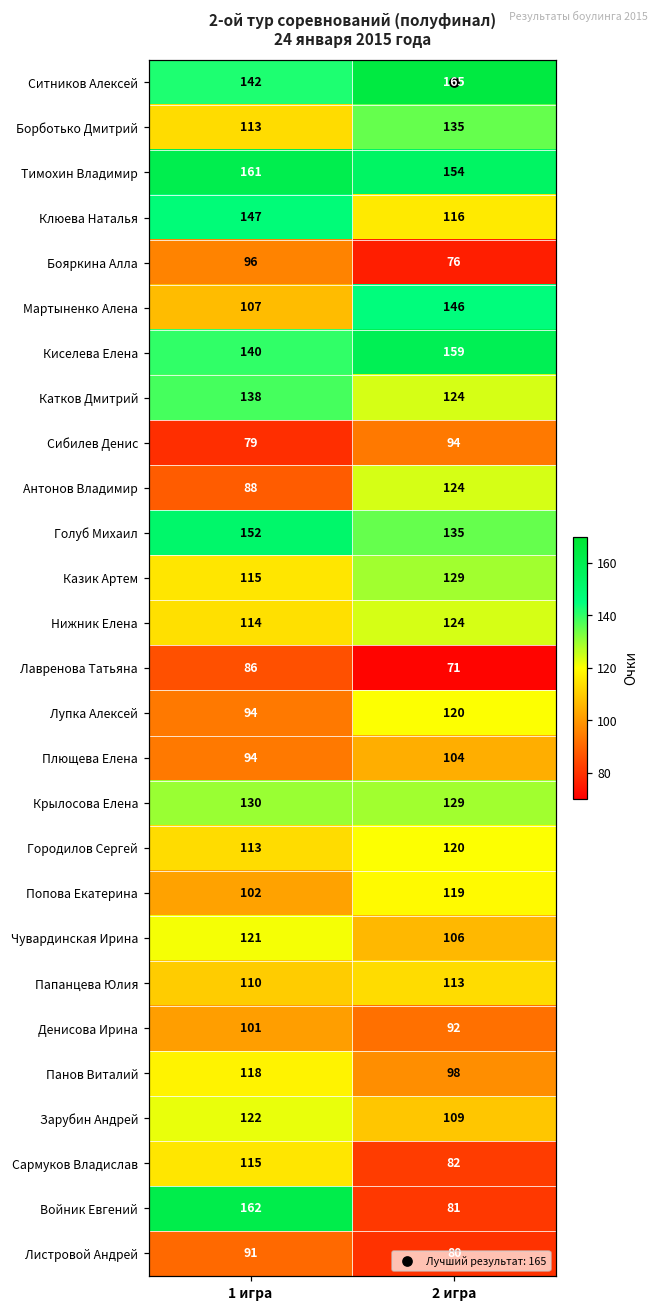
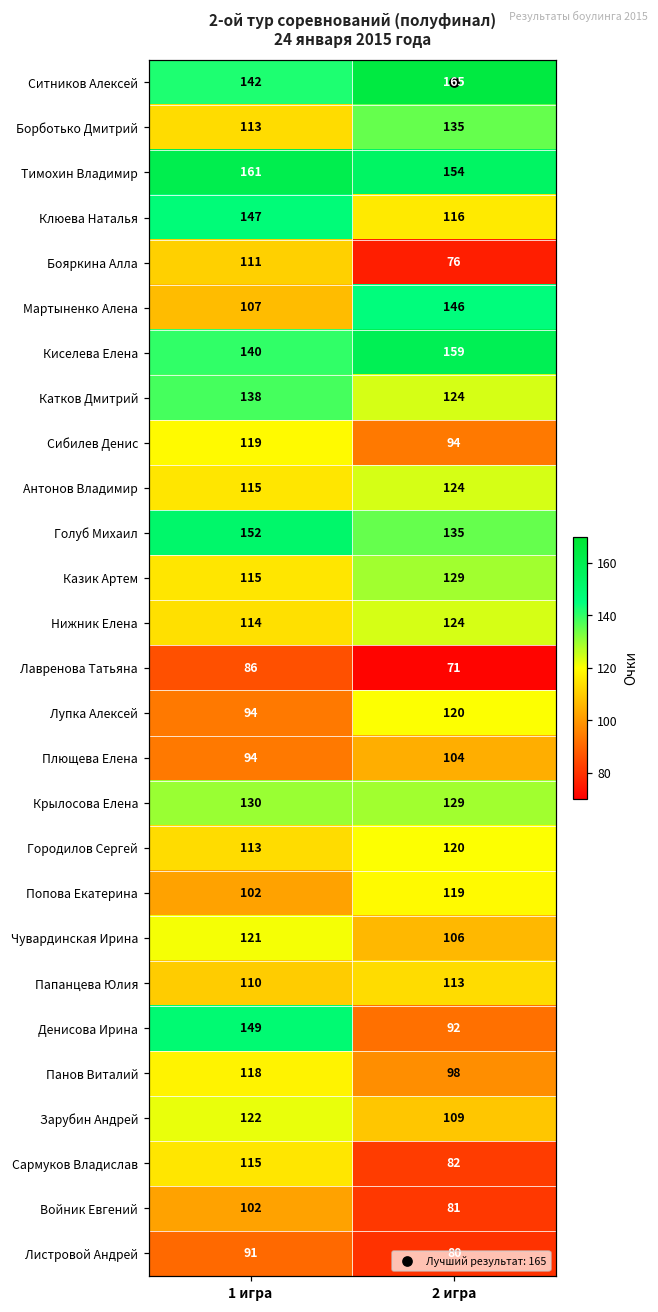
  {
    "Ситников Алексей": {
      "1 игра": 142
    },
    "Борботько Дмитрий": {
      "1 игра": 113,
      "2 игра": 135
    },
    "Тимохин Владимир": {
      "1 игра": 161,
      "2 игра": 154
    },
    "Клюева Наталья": {
      "1 игра": 147,
      "2 игра": 116
    },
    "Бояркина Алла": {
-     "1 игра": 96,
+     "1 игра": 111,
      "2 игра": 76
    },
    "Мартыненко Алена": {
      "1 игра": 107,
      "2 игра": 146
    },
    "Киселева Елена": {
      "1 игра": 140,
      "2 игра": 159
    },
    "Катков Дмитрий": {
      "1 игра": 138,
      "2 игра": 124
    },
    "Сибилев Денис": {
-     "1 игра": 79,
+     "1 игра": 119,
      "2 игра": 94
    },
    "Антонов Владимир": {
-     "1 игра": 88,
+     "1 игра": 115,
      "2 игра": 124
    },
    "Голуб Михаил": {
      "1 игра": 152,
      "2 игра": 135
    },
    "Казик Артем": {
      "1 игра": 115,
      "2 игра": 129
    },
    "Нижник Елена": {
      "1 игра": 114,
      "2 игра": 124
    },
    "Лавренова Татьяна": {
      "1 игра": 86,
      "2 игра": 71
    },
    "Лупка Алексей": {
      "1 игра": 94,
      "2 игра": 120
    },
    "Плющева Елена": {
      "1 игра": 94,
      "2 игра": 104
    },
    "Крылосова Елена": {
      "1 игра": 130,
      "2 игра": 129
    },
    "Городилов Сергей": {
      "1 игра": 113,
      "2 игра": 120
    },
    "Попова Екатерина": {
      "1 игра": 102,
      "2 игра": 119
    },
    "Чувардинская Ирина": {
      "1 игра": 121,
      "2 игра": 106
    },
    "Папанцева Юлия": {
      "1 игра": 110,
      "2 игра": 113
    },
    "Денисова Ирина": {
-     "1 игра": 101,
+     "1 игра": 149,
      "2 игра": 92
    },
    "Панов Виталий": {
      "1 игра": 118,
      "2 игра": 98
    },
    "Зарубин Андрей": {
      "1 игра": 122,
      "2 игра": 109
    },
    "Сармуков Владислав": {
      "1 игра": 115,
      "2 игра": 82
    },
    "Войник Евгений": {
-     "1 игра": 162,
+     "1 игра": 102,
      "2 игра": 81
    },
    "Листровой Андрей": {
      "1 игра": 91
    }
  }
